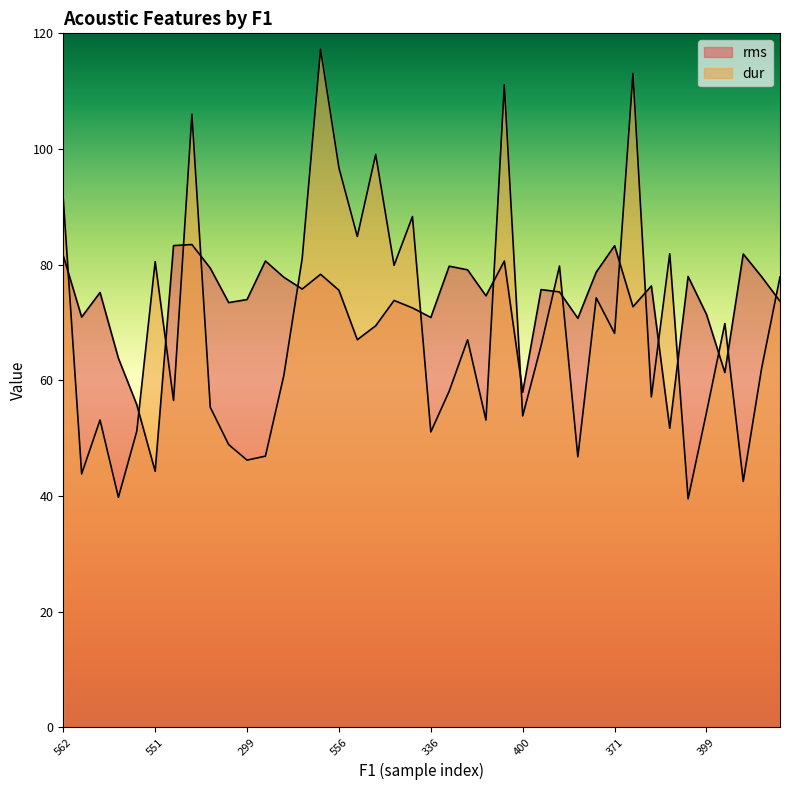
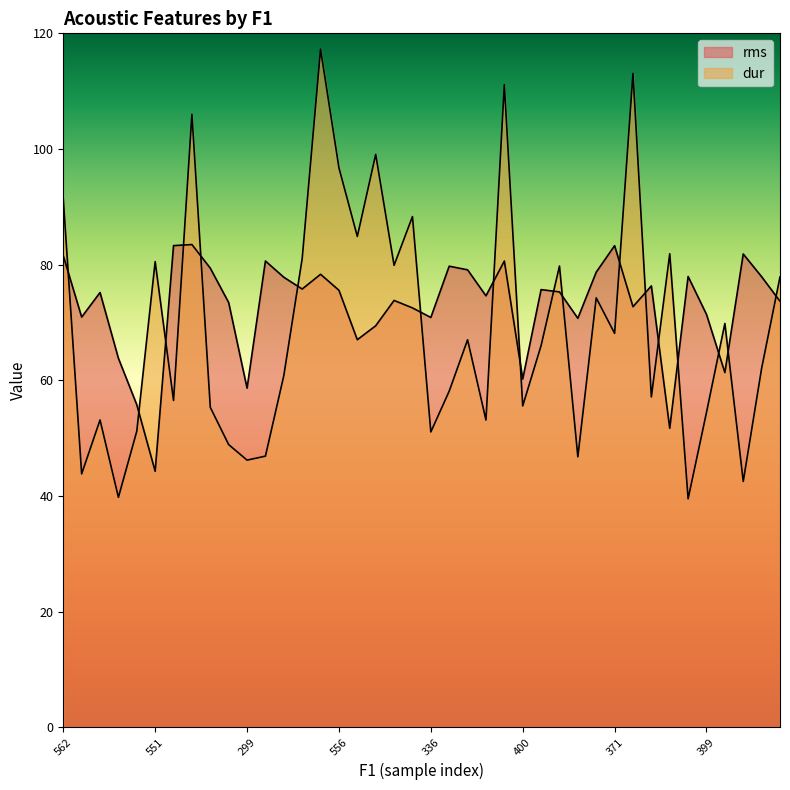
  {
    "rms": {
      "562": 82,
      "551": 44,
-     "299": 74,
+     "299": 59,
      "556": 76,
      "336": 71,
-     "400": 58,
+     "400": 60,
      "371": 83,
      "399": 71
    },
    "dur": {
      "562": 91,
      "551": 81,
      "299": 46,
      "556": 97,
      "336": 51,
-     "400": 54,
+     "400": 56,
      "371": 68,
      "399": 54
    }
  }
